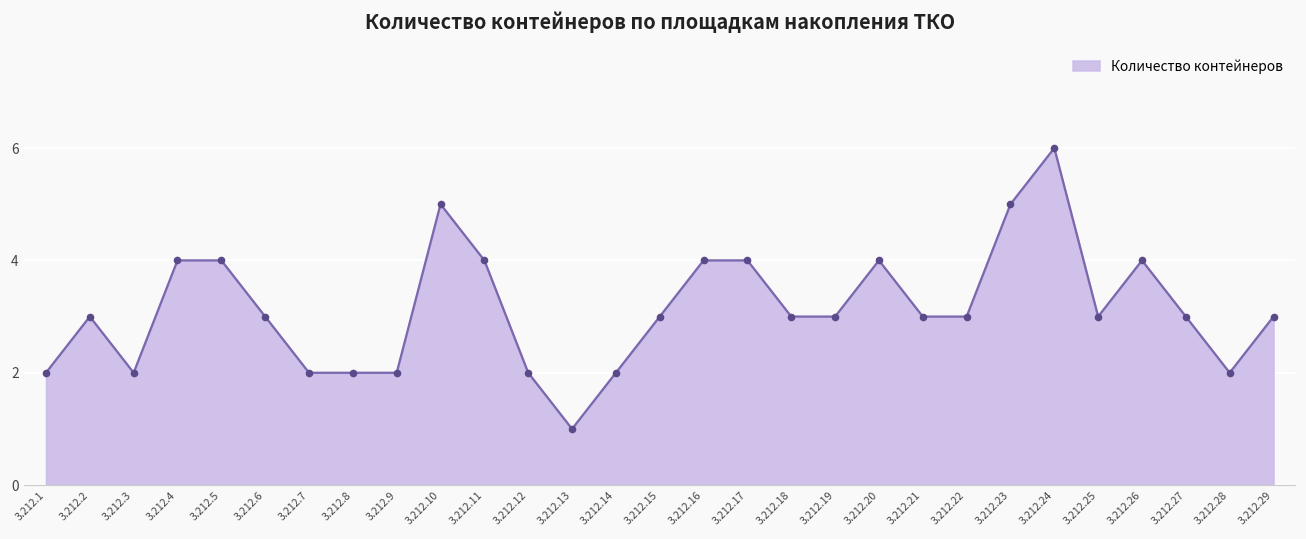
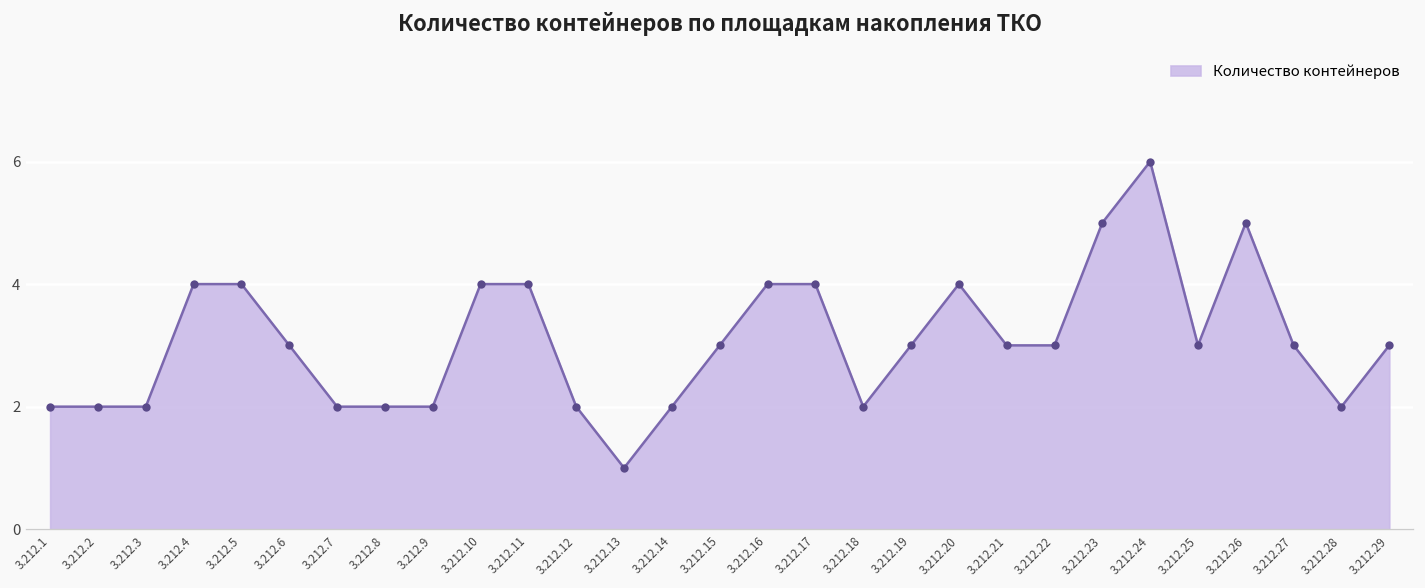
  {
    "3.212.1": 2,
-   "3.212.2": 3,
+   "3.212.2": 2,
    "3.212.3": 2,
    "3.212.4": 4,
    "3.212.5": 4,
    "3.212.6": 3,
    "3.212.7": 2,
    "3.212.8": 2,
    "3.212.9": 2,
-   "3.212.10": 5,
+   "3.212.10": 4,
    "3.212.11": 4,
    "3.212.12": 2,
    "3.212.13": 1,
    "3.212.14": 2,
    "3.212.15": 3,
    "3.212.16": 4,
    "3.212.17": 4,
-   "3.212.18": 3,
+   "3.212.18": 2,
    "3.212.19": 3,
    "3.212.20": 4,
    "3.212.21": 3,
    "3.212.22": 3,
    "3.212.23": 5,
    "3.212.24": 6,
    "3.212.25": 3,
-   "3.212.26": 4,
+   "3.212.26": 5,
    "3.212.27": 3,
    "3.212.28": 2,
    "3.212.29": 3
  }
